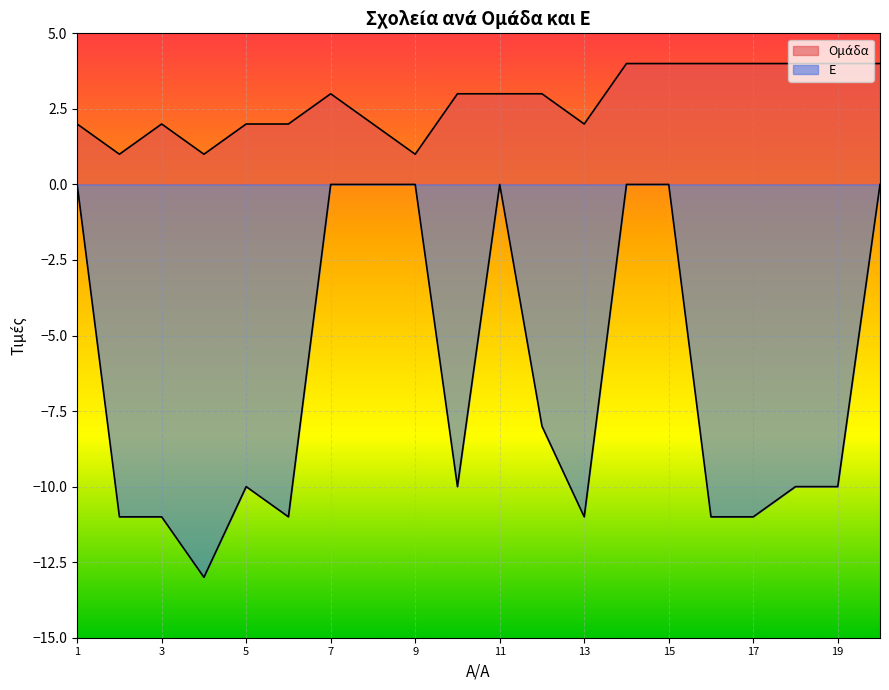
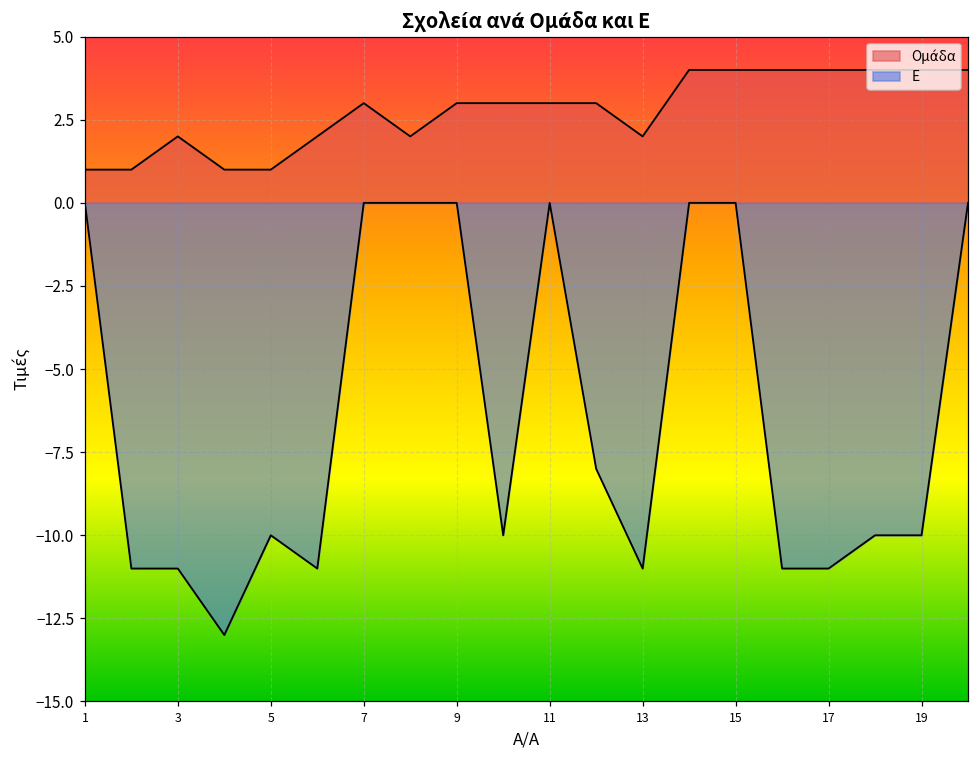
  {
    "Ομάδα": {
-     "1": 2,
+     "1": 1,
      "3": 2,
-     "5": 2,
+     "5": 1,
      "7": 3,
-     "9": 1,
+     "9": 3,
      "11": 3,
      "13": 2,
      "15": 4,
      "17": 4
    }
  }
